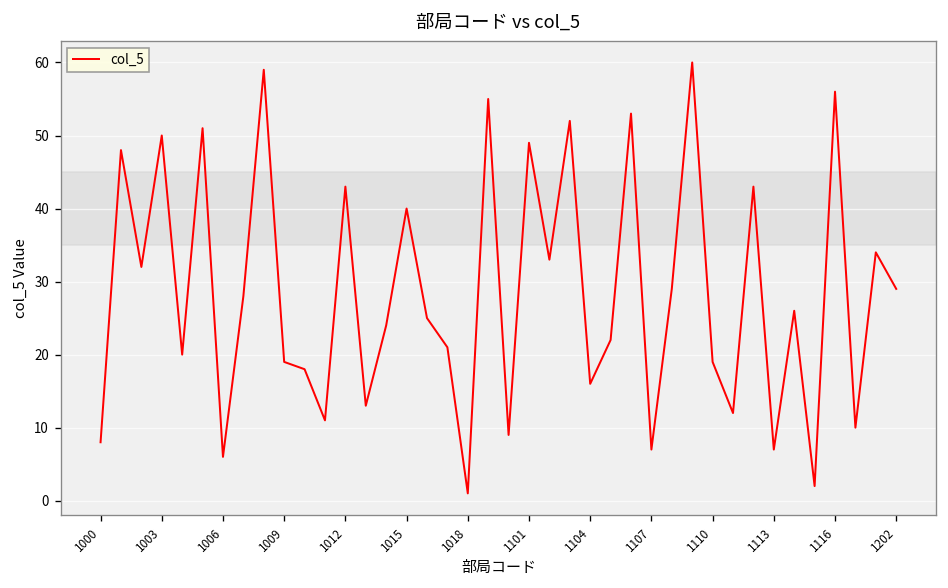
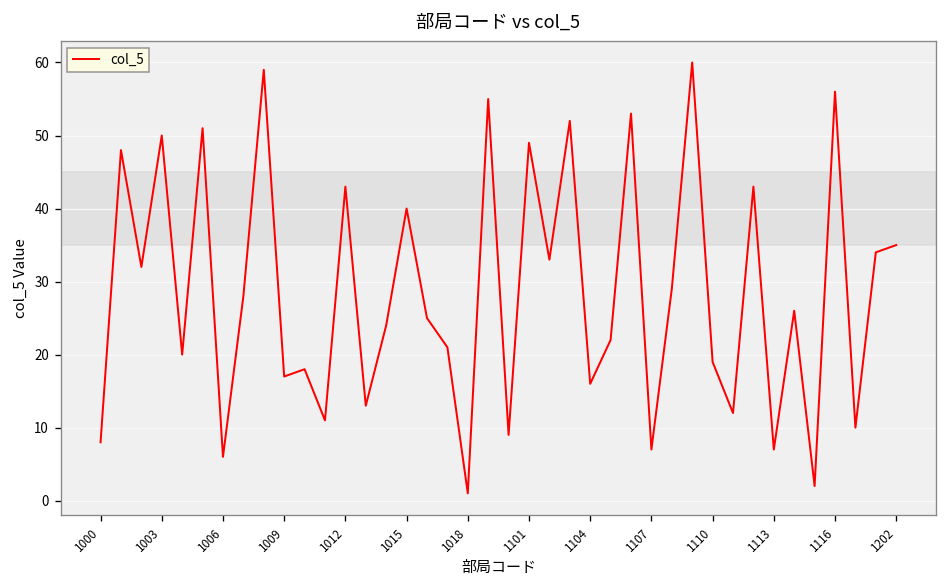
  {
    "1000": 8,
    "1003": 50,
    "1006": 6,
-   "1009": 19,
+   "1009": 17,
    "1012": 43,
    "1015": 40,
    "1018": 1,
    "1101": 49,
    "1104": 16,
    "1107": 7,
    "1110": 19,
    "1113": 7,
    "1116": 56,
-   "1202": 29
+   "1202": 35
  }
